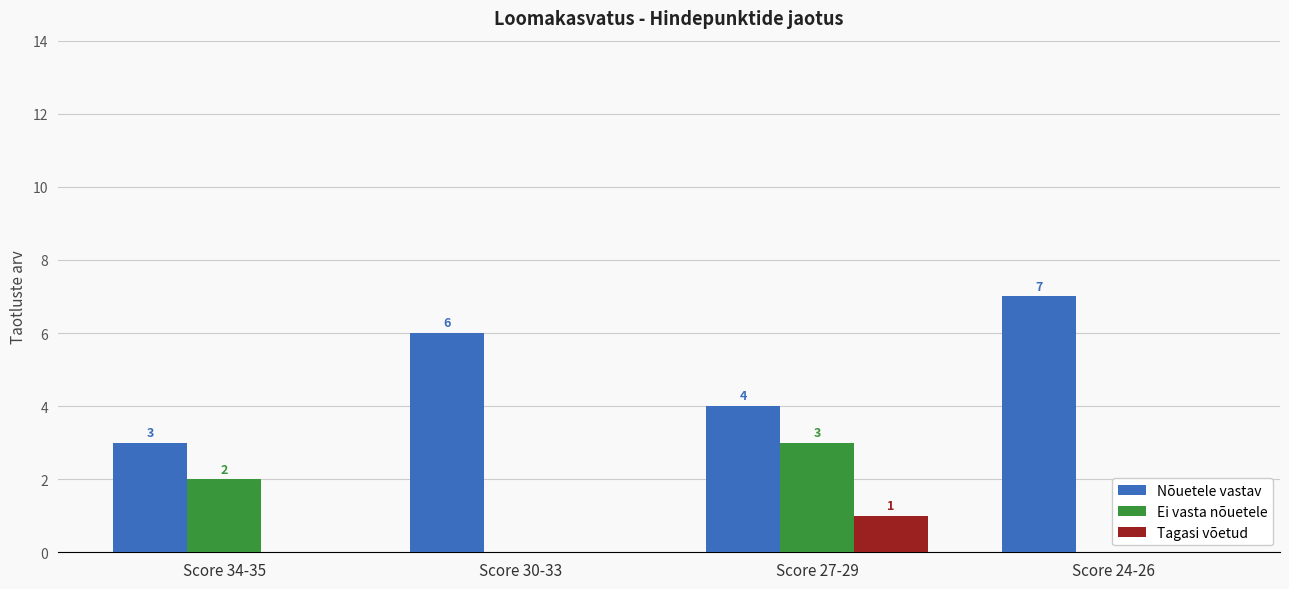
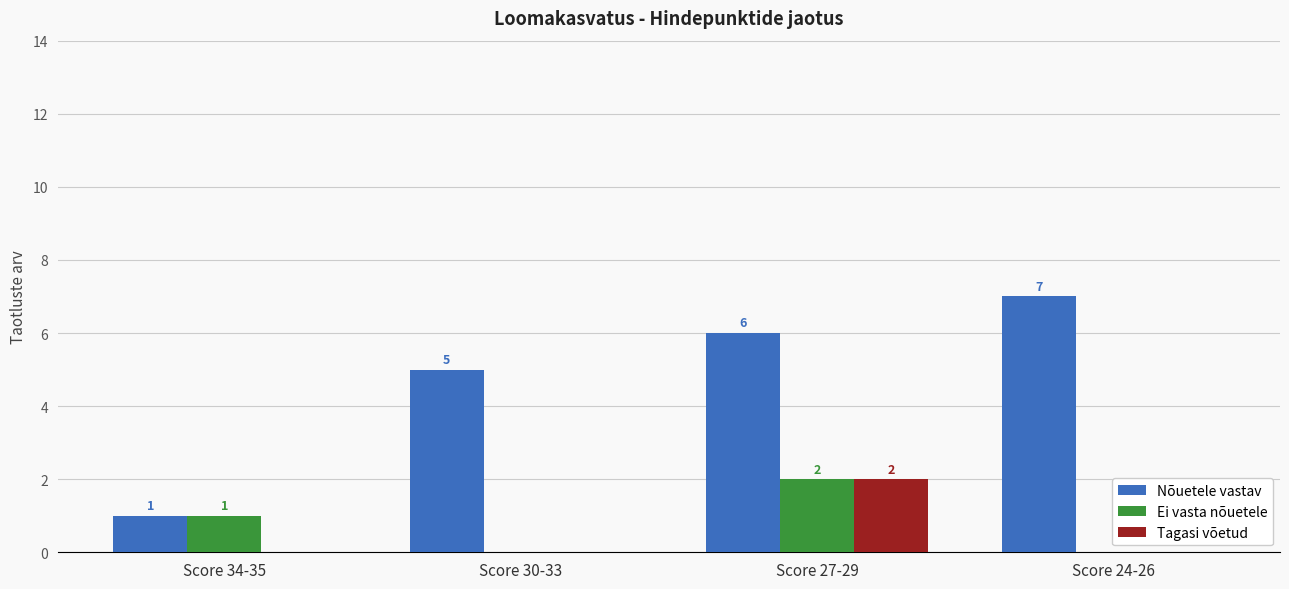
  {
    "Nõuetele vastav": {
-     "Score 34-35": 3,
-     "Score 30-33": 6,
-     "Score 27-29": 4,
+     "Score 34-35": 1,
+     "Score 30-33": 5,
+     "Score 27-29": 6,
      "Score 24-26": 7
    },
    "Ei vasta nõuetele": {
-     "Score 34-35": 2,
-     "Score 27-29": 3
+     "Score 34-35": 1,
+     "Score 27-29": 2
    },
    "Tagasi võetud": {
-     "Score 27-29": 1
+     "Score 27-29": 2
    }
  }
